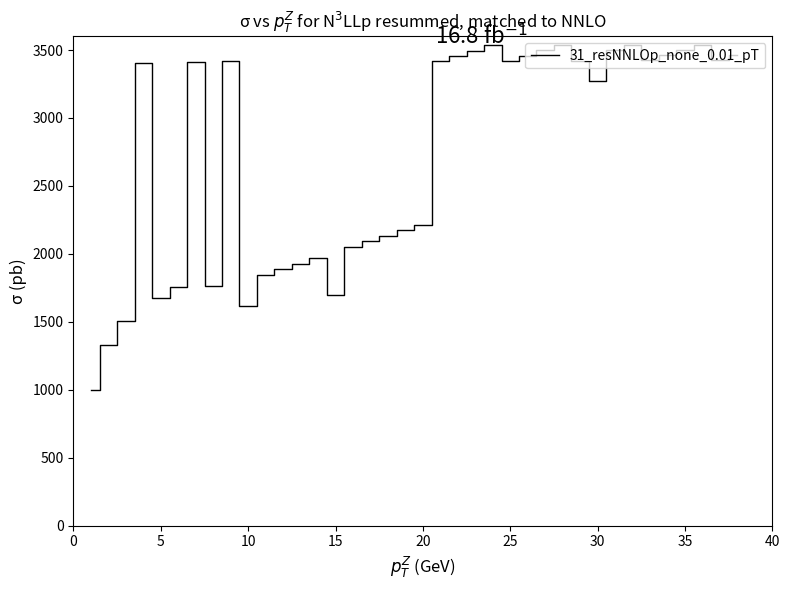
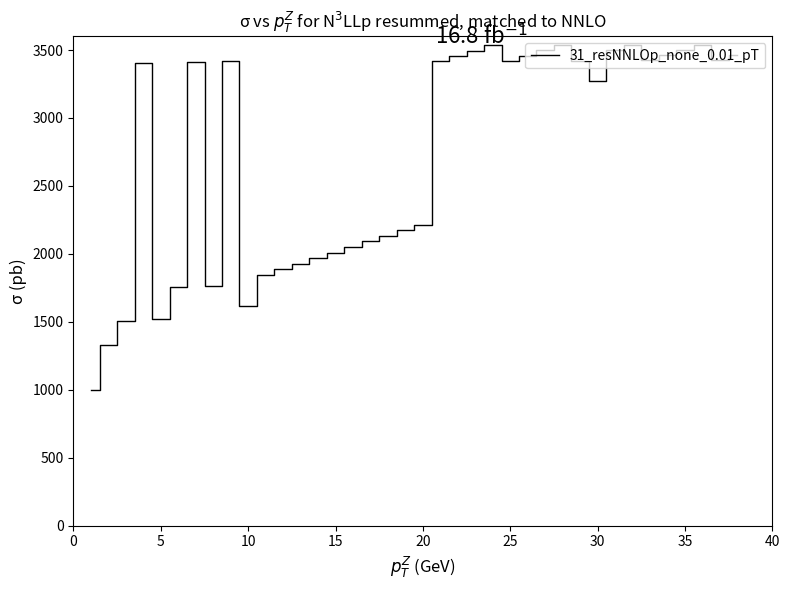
  {
-   "5": 1670,
+   "5": 1520,
    "10": 1620,
-   "15": 1700,
+   "15": 2010,
    "20": 2210,
    "25": 3420,
    "30": 3270
  }
